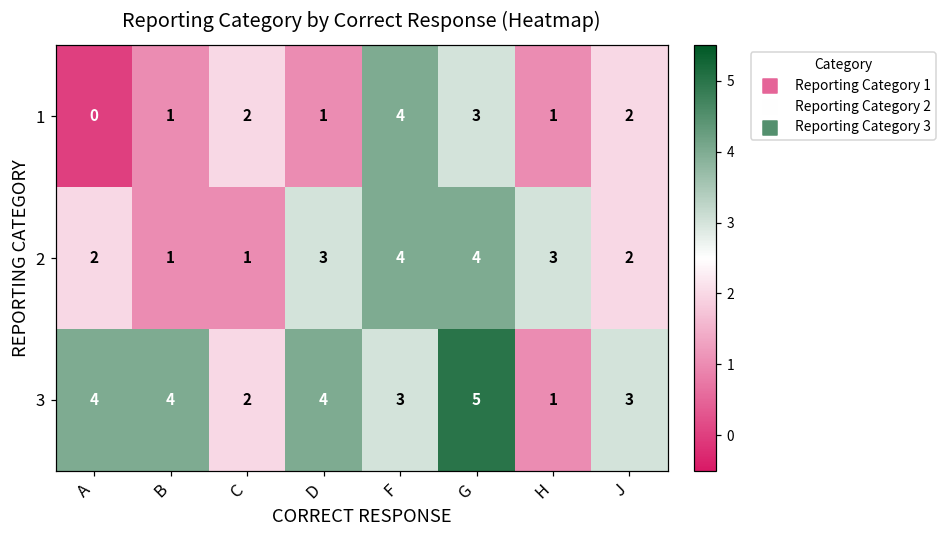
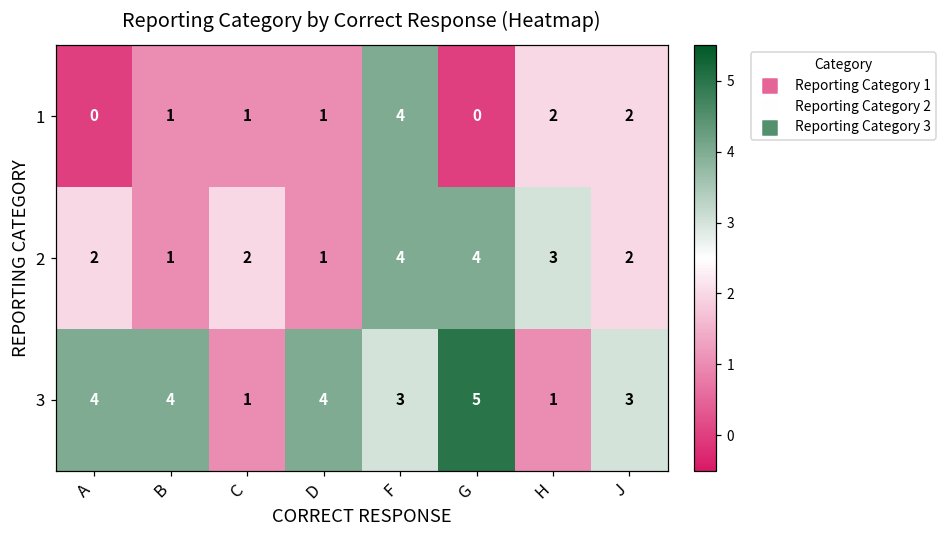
  {
    "1": {
      "A": 0,
      "B": 1,
-     "C": 2,
+     "C": 1,
      "D": 1,
      "F": 4,
-     "G": 3,
-     "H": 1,
+     "G": 0,
+     "H": 2,
      "J": 2
    },
    "2": {
      "A": 2,
      "B": 1,
-     "C": 1,
-     "D": 3,
+     "C": 2,
+     "D": 1,
      "F": 4,
      "G": 4,
      "H": 3,
      "J": 2
    },
    "3": {
      "A": 4,
      "B": 4,
-     "C": 2,
+     "C": 1,
      "D": 4,
      "F": 3,
      "G": 5,
      "H": 1,
      "J": 3
    }
  }
